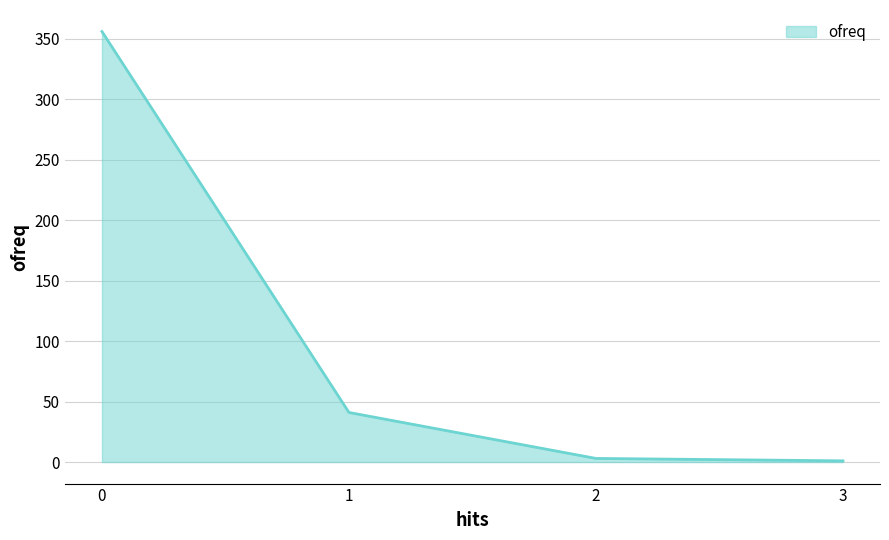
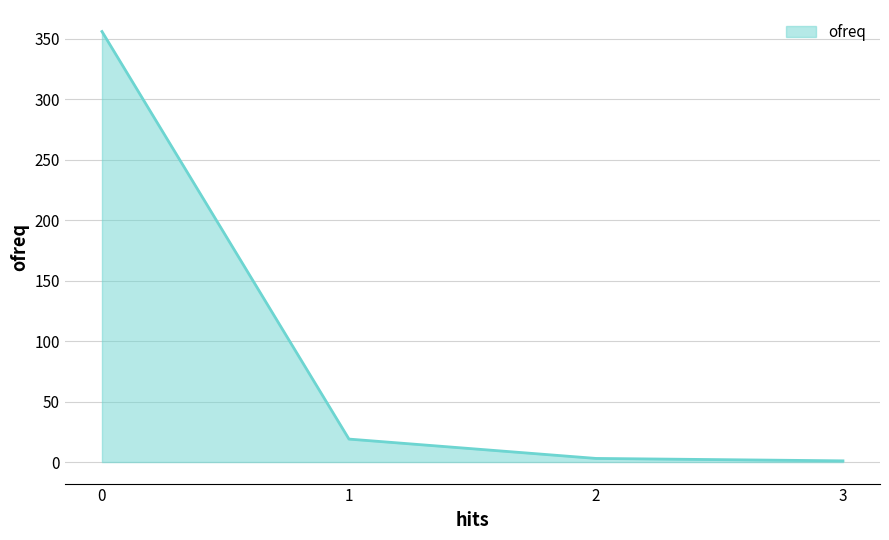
  {
    "0": 356,
-   "1": 41,
+   "1": 19,
    "2": 3,
    "3": 1
  }
